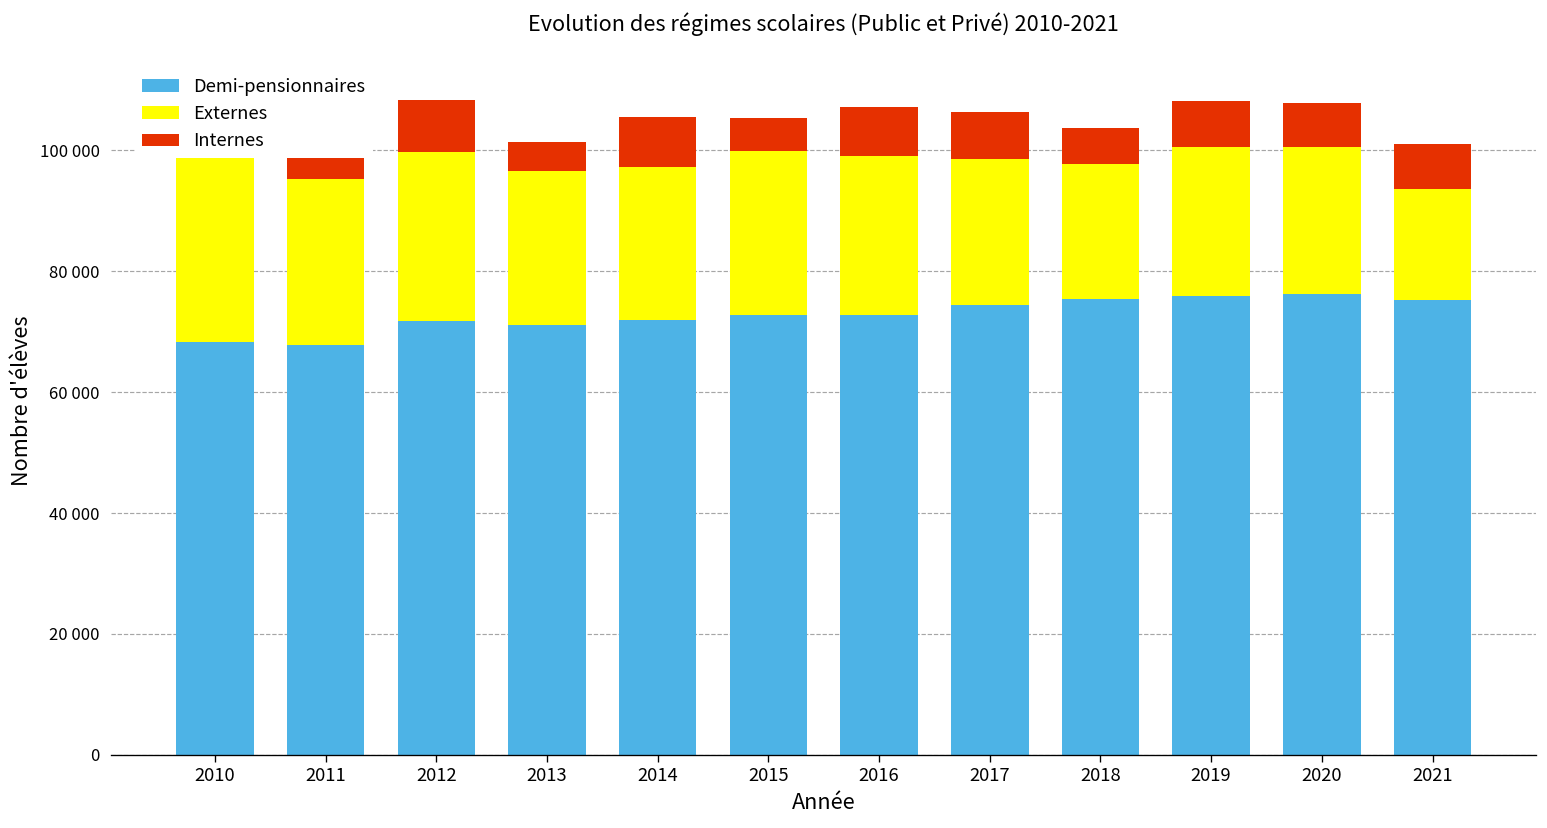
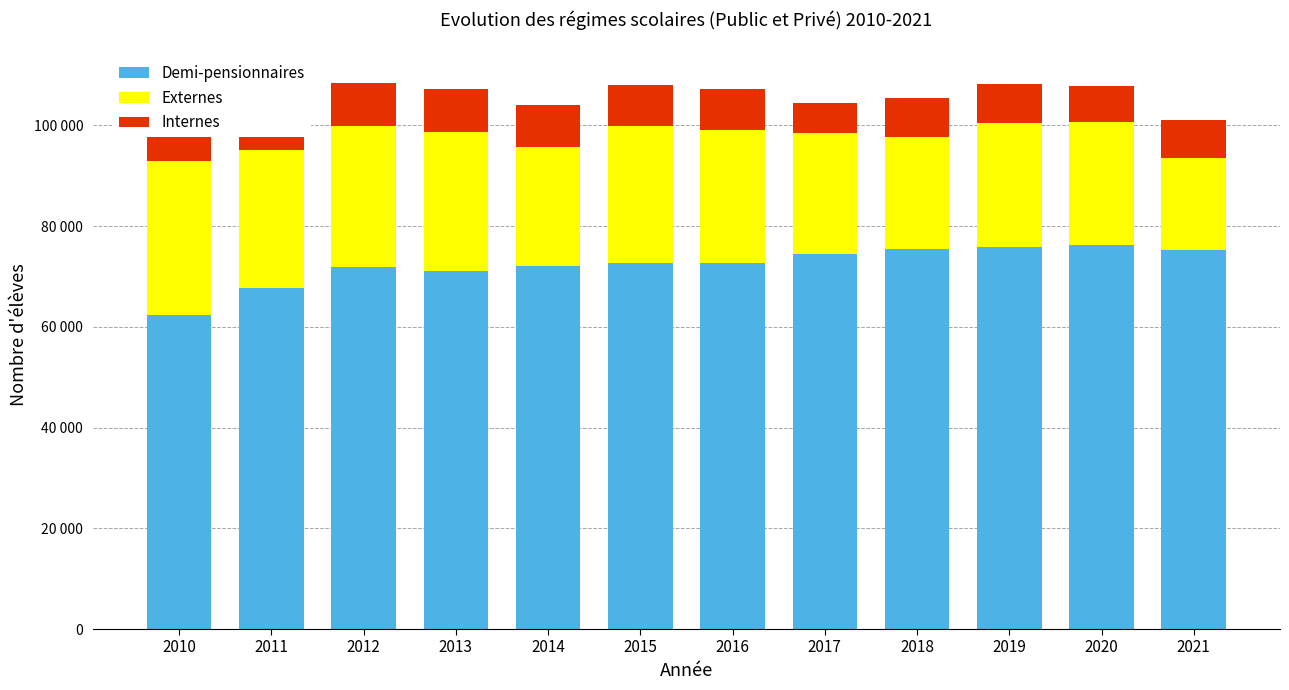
  {
    "Demi-pensionnaires": {
-     "2010": 68000,
+     "2010": 62000,
      "2011": 68000,
      "2012": 72000,
      "2013": 71000,
      "2014": 72000,
      "2015": 73000,
      "2016": 73000,
      "2017": 74000,
      "2018": 75000,
      "2019": 76000,
      "2020": 76000,
      "2021": 75000
    },
    "Externes": {
      "2011": 27000,
      "2012": 28000,
-     "2013": 26000,
-     "2014": 25000,
+     "2013": 28000,
+     "2014": 24000,
      "2015": 27000,
      "2016": 26000,
      "2017": 24000,
      "2018": 22000,
      "2019": 25000,
      "2020": 24000,
      "2021": 18000
    },
    "Internes": {
      "2012": 9000,
-     "2013": 5000,
+     "2013": 8000,
      "2014": 8000,
-     "2015": 6000,
+     "2015": 8000,
      "2016": 8000,
-     "2017": 8000,
-     "2018": 6000,
+     "2017": 6000,
+     "2018": 8000,
      "2019": 8000,
      "2020": 7000,
      "2021": 7000
    }
  }
